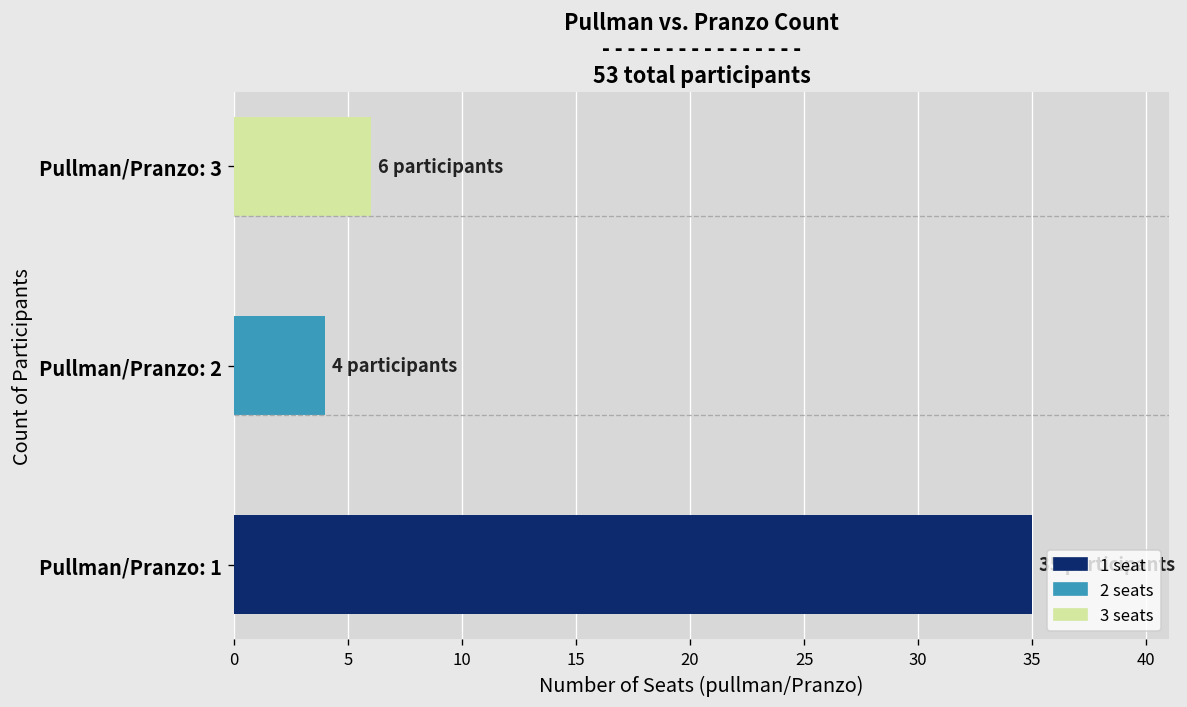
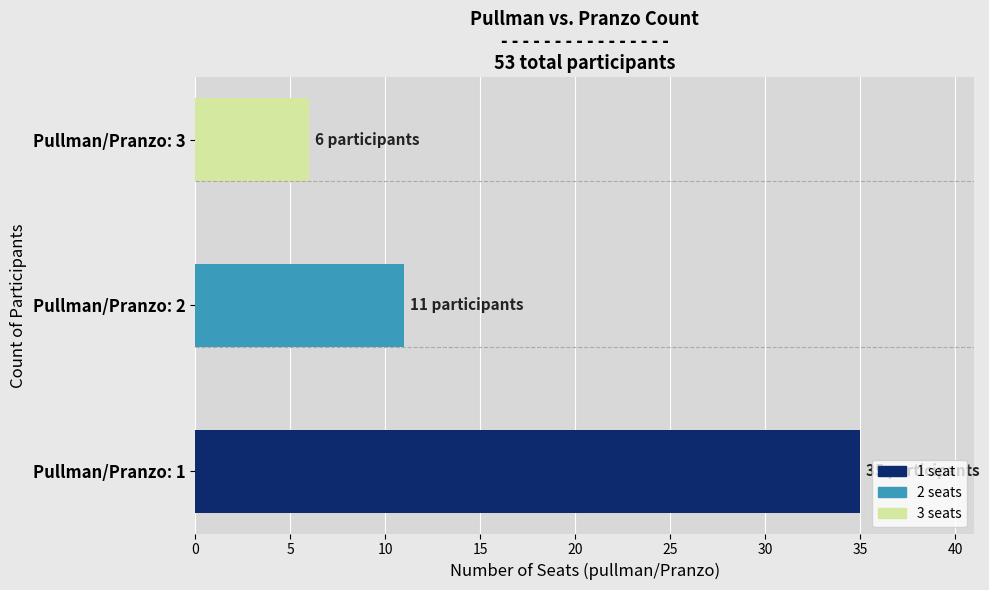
  {
    "Pullman/Pranzo: 3": 6,
-   "Pullman/Pranzo: 2": 4
+   "Pullman/Pranzo: 2": 11
  }
